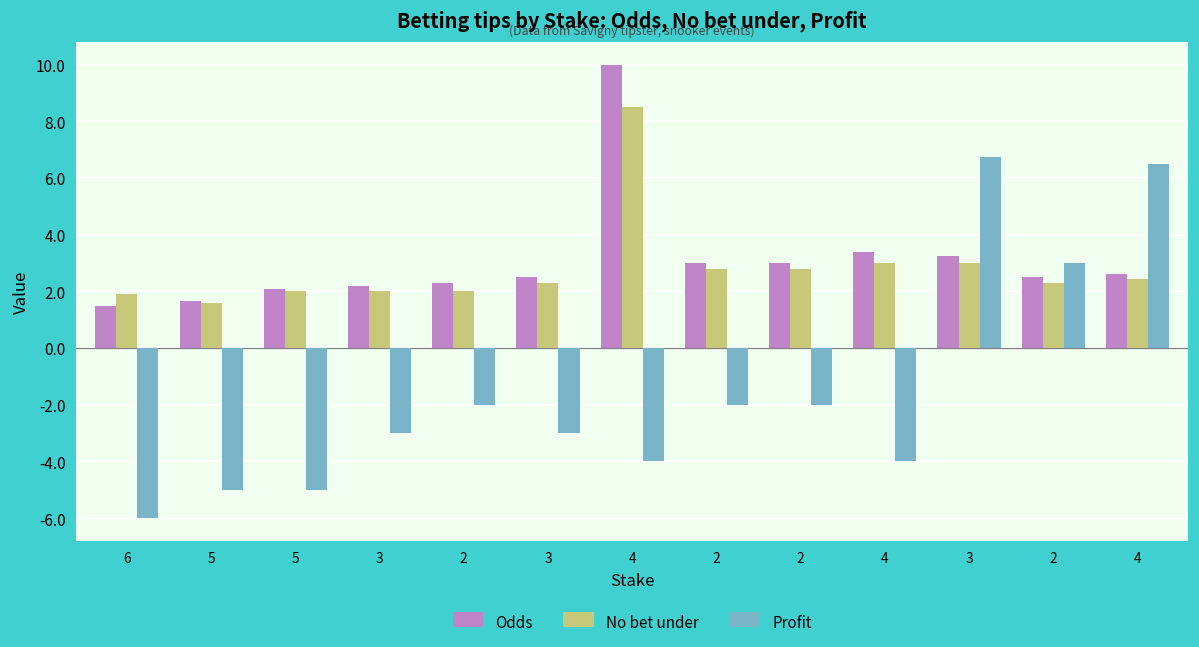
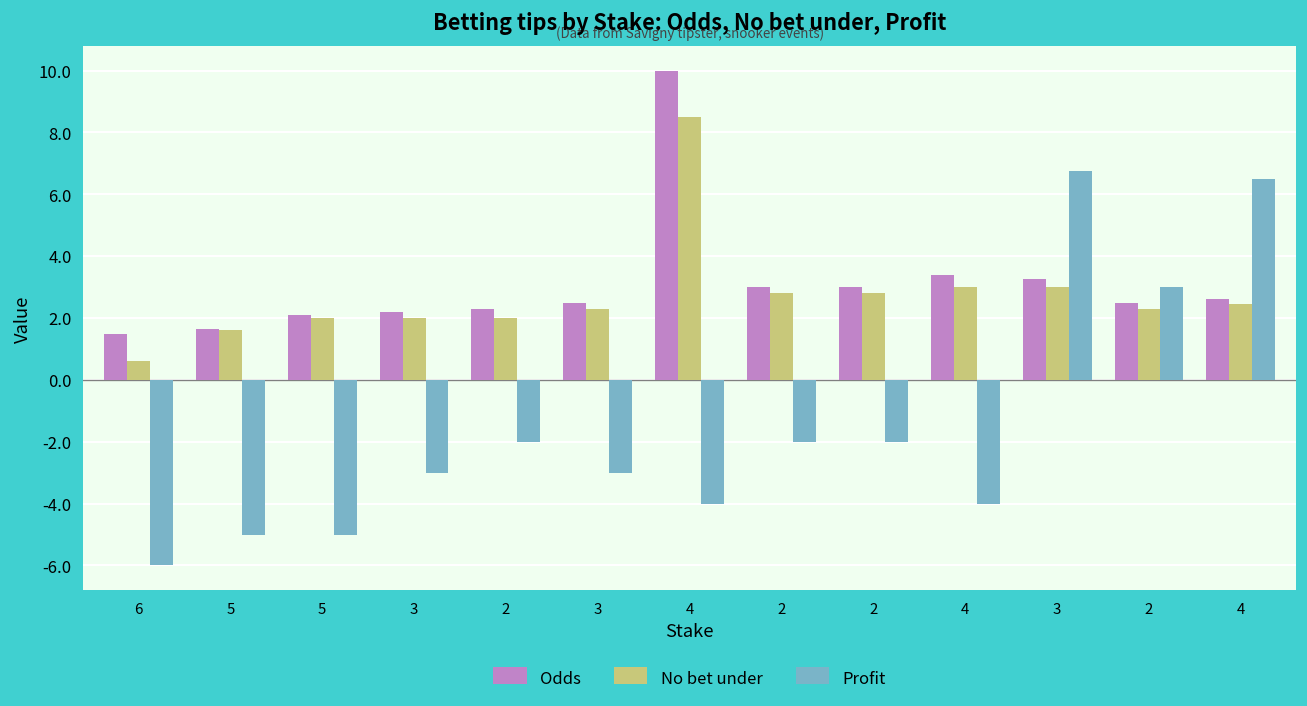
  {
    "Odds": {
      "6": 1.5
    },
    "No bet under": {
-     "6": 1.9
+     "6": 0.6
    },
    "Profit": {
      "6": -6.0
    }
  }
